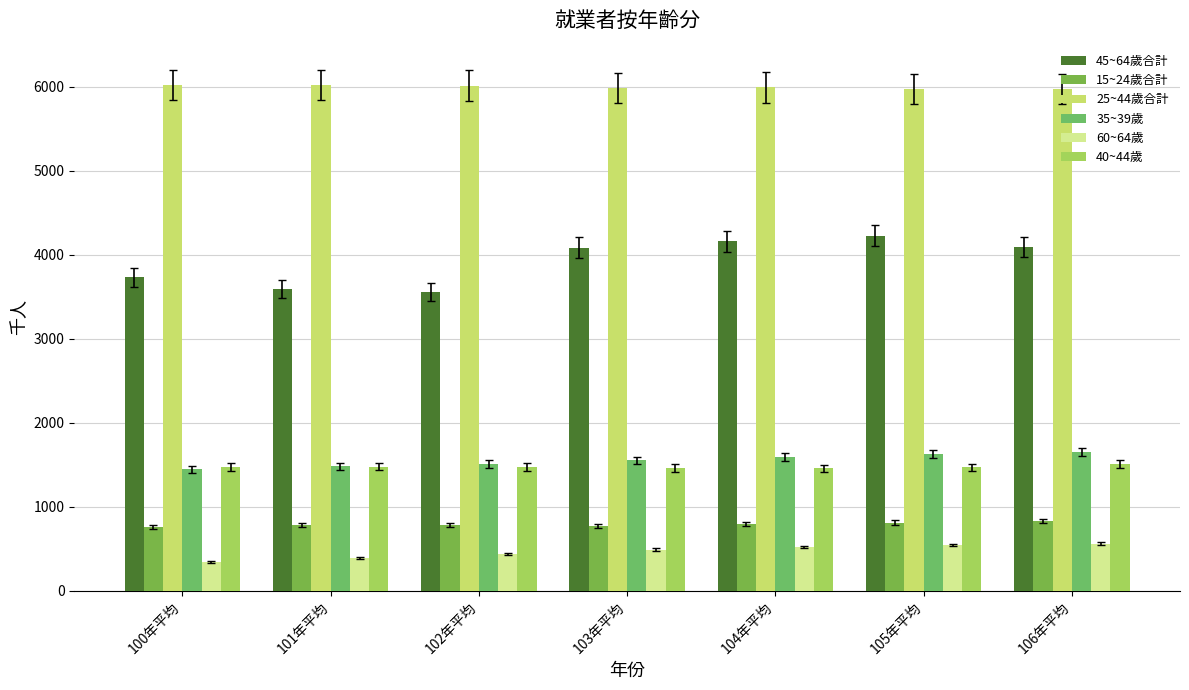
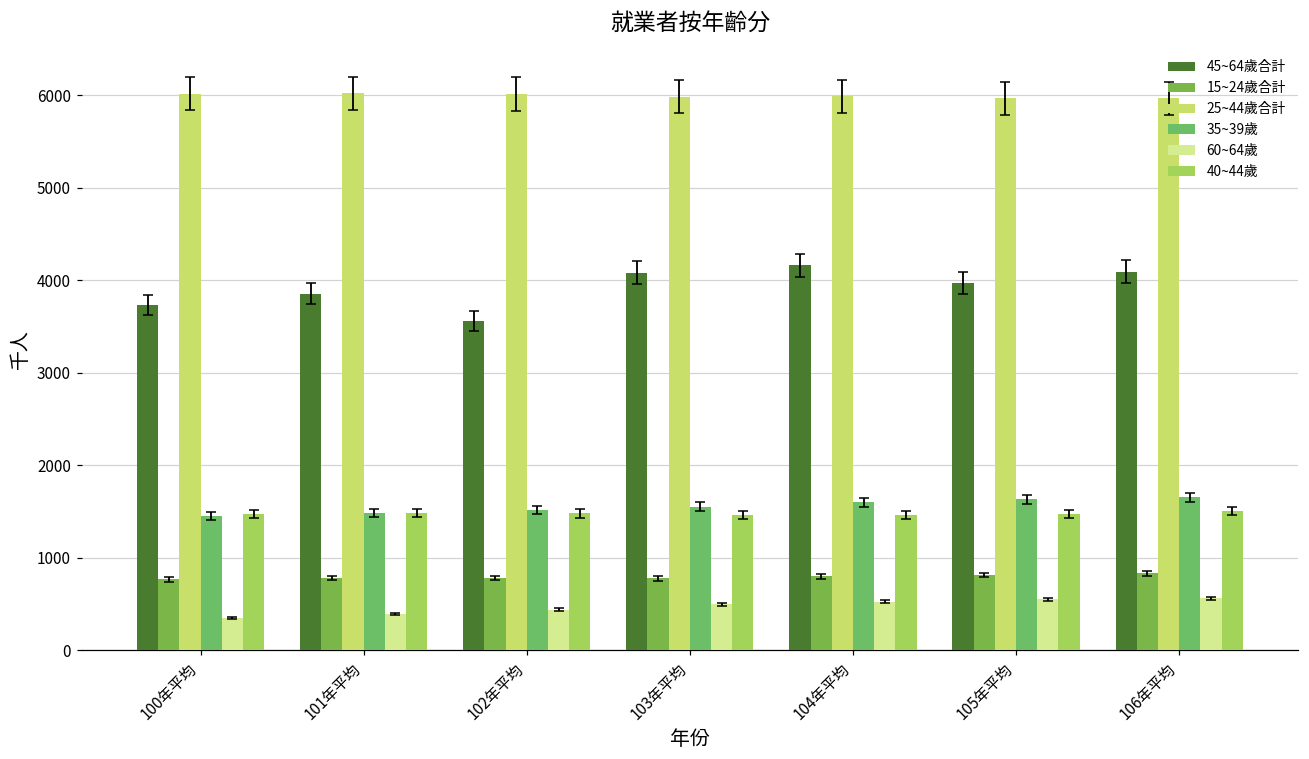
  {
    "45~64歲合計": {
      "100年平均": 3700,
-     "101年平均": 3600,
+     "101年平均": 3900,
      "102年平均": 3600,
      "103年平均": 4100,
      "104年平均": 4200,
-     "105年平均": 4200,
+     "105年平均": 4000,
      "106年平均": 4100
    }
  }
